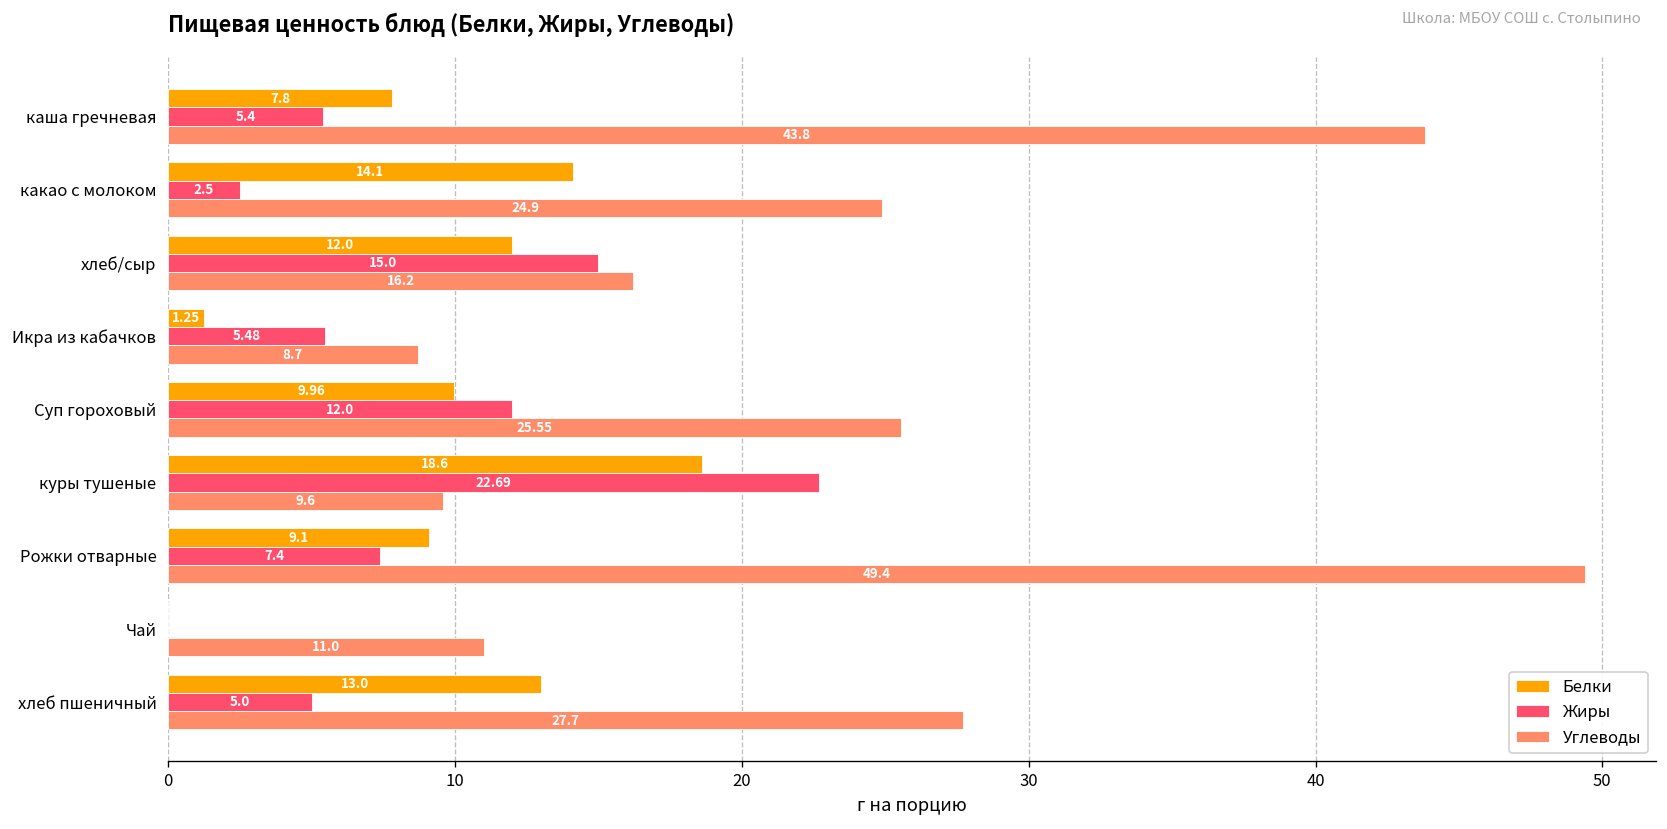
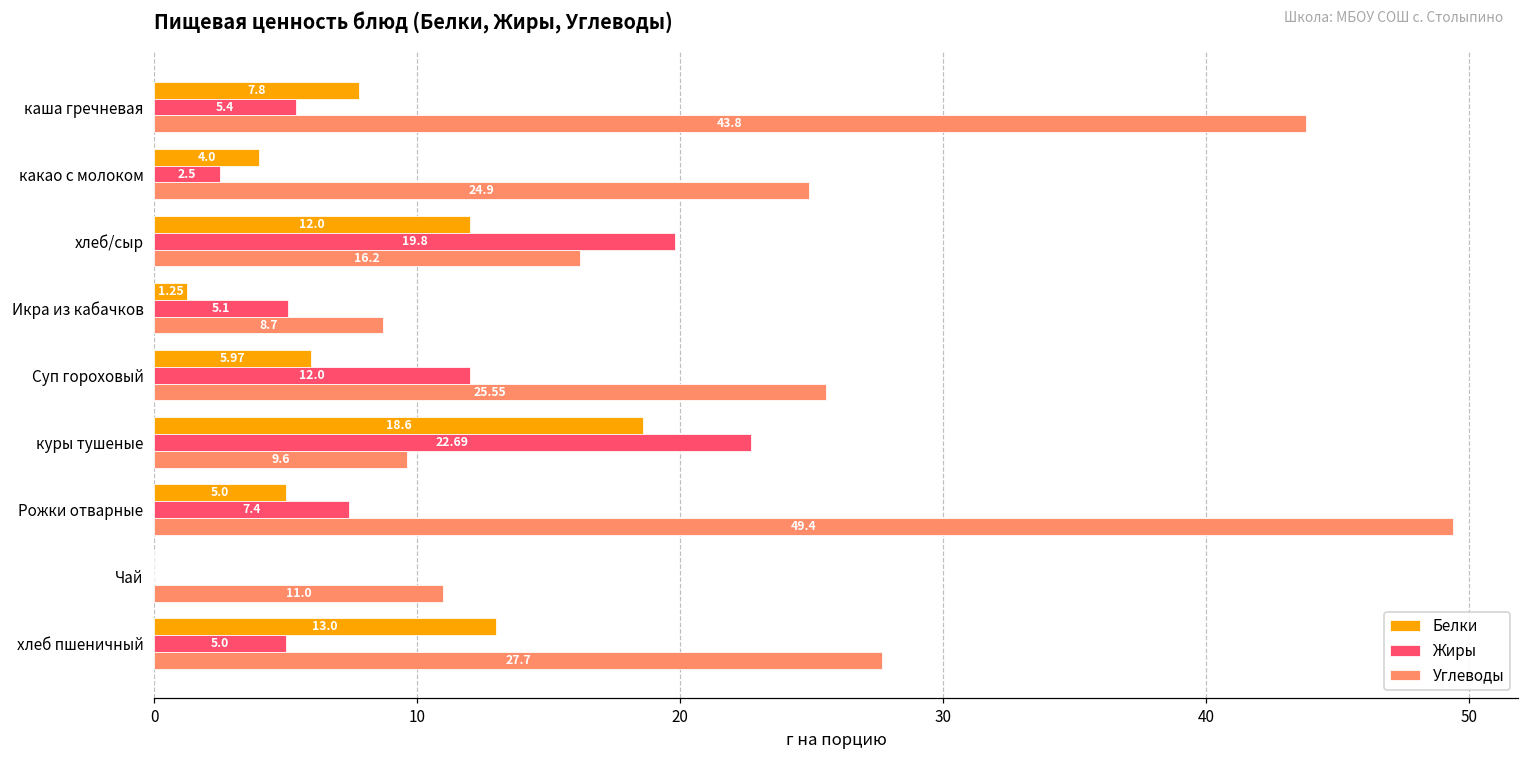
  {
    "Белки": {
      "каша гречневая": 7.8,
-     "какао с молоком": 14.1,
+     "какао с молоком": 4.0,
      "хлеб/сыр": 12.0,
      "Икра из кабачков": 1.25,
-     "Суп гороховый": 9.96,
+     "Суп гороховый": 5.97,
      "куры тушеные": 18.6,
-     "Рожки отварные": 9.1,
+     "Рожки отварные": 5.0,
      "хлеб пшеничный": 13.0
    },
    "Жиры": {
      "каша гречневая": 5.4,
      "какао с молоком": 2.5,
-     "хлеб/сыр": 15.0,
-     "Икра из кабачков": 5.48,
+     "хлеб/сыр": 19.8,
+     "Икра из кабачков": 5.1,
      "Суп гороховый": 12.0,
      "куры тушеные": 22.69,
      "Рожки отварные": 7.4,
      "хлеб пшеничный": 5.0
    },
    "Углеводы": {
      "каша гречневая": 43.8,
      "какао с молоком": 24.9,
      "хлеб/сыр": 16.2,
      "Икра из кабачков": 8.7,
      "Суп гороховый": 25.55,
      "куры тушеные": 9.6,
      "Рожки отварные": 49.4,
      "Чай": 11.0,
      "хлеб пшеничный": 27.7
    }
  }
